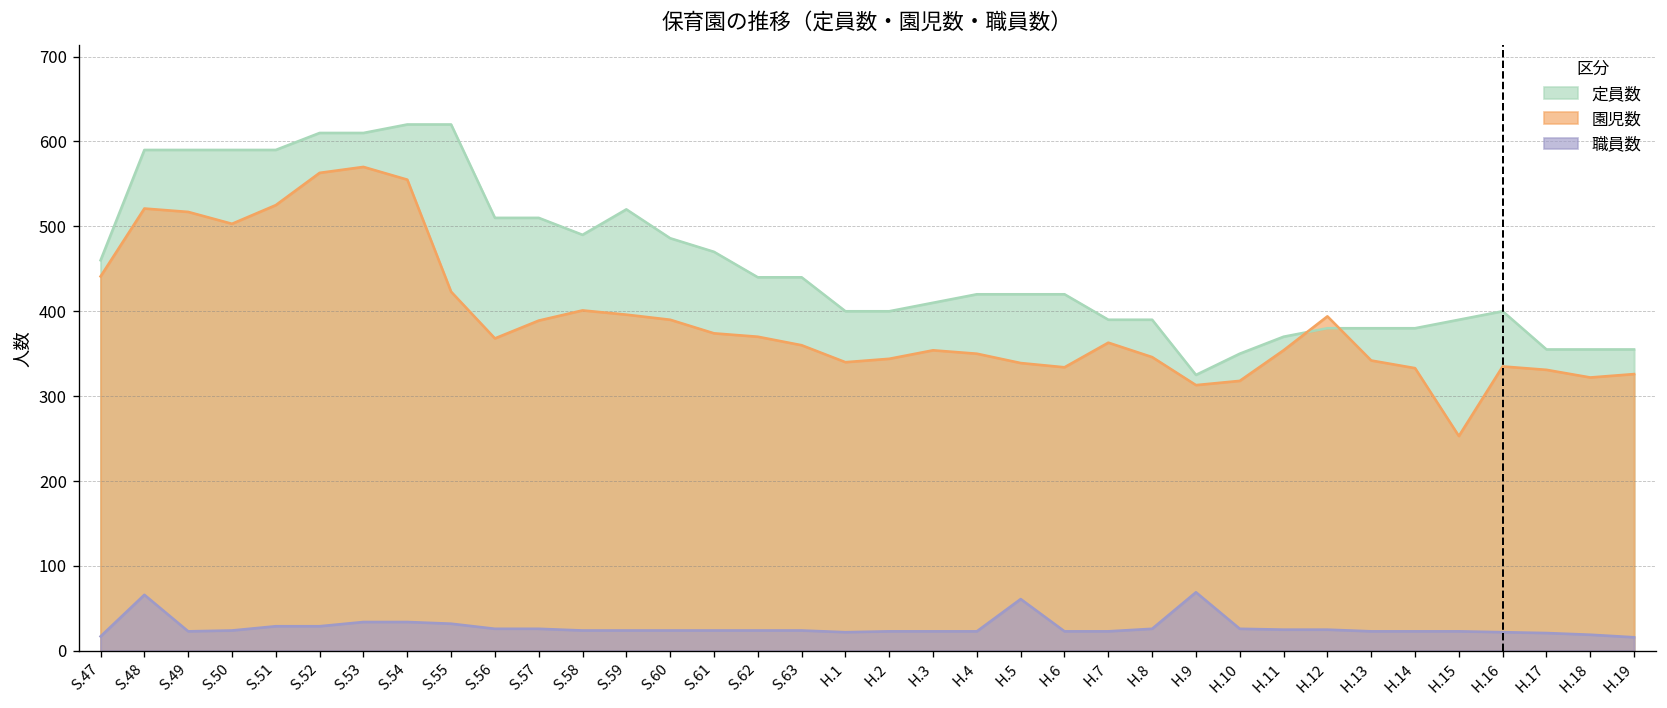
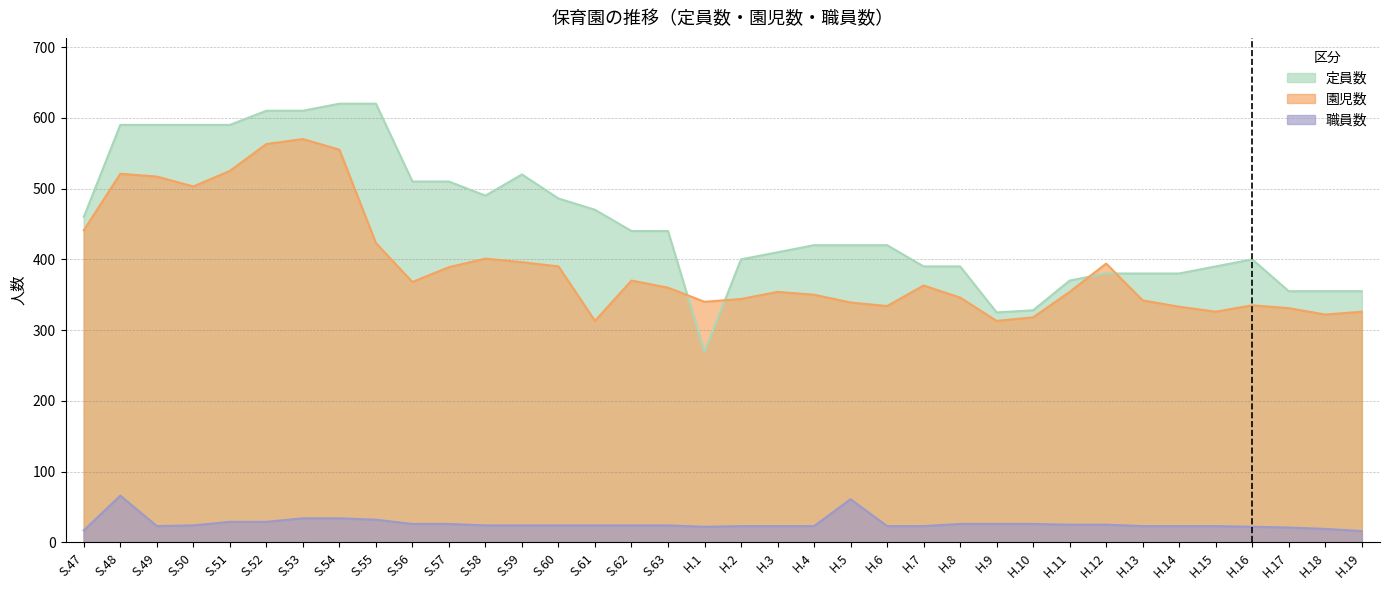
  {
    "定員数": {
      "S.47": 460,
      "S.48": 590,
      "S.49": 590,
      "S.50": 590,
      "S.51": 590,
      "S.52": 610,
      "S.53": 610,
      "S.54": 620,
      "S.55": 620,
      "S.56": 510,
      "S.57": 510,
      "S.58": 490,
      "S.59": 520,
      "S.60": 490,
      "S.61": 470,
      "S.62": 440,
      "S.63": 440,
-     "H.1": 400,
+     "H.1": 270,
      "H.2": 400,
      "H.3": 410,
      "H.4": 420,
      "H.5": 420,
      "H.6": 420,
      "H.7": 390,
      "H.8": 390,
      "H.9": 330,
-     "H.10": 350,
+     "H.10": 330,
      "H.11": 370,
      "H.12": 380,
      "H.13": 380,
      "H.14": 380,
      "H.15": 390,
      "H.16": 400,
      "H.17": 360,
      "H.18": 360,
      "H.19": 360
    },
    "園児数": {
      "S.47": 440,
      "S.48": 520,
      "S.49": 520,
      "S.50": 500,
      "S.51": 530,
      "S.52": 560,
      "S.53": 570,
      "S.54": 560,
      "S.55": 420,
      "S.56": 370,
      "S.57": 390,
      "S.58": 400,
      "S.59": 400,
      "S.60": 390,
-     "S.61": 370,
+     "S.61": 310,
      "S.62": 370,
      "S.63": 360,
      "H.1": 340,
      "H.2": 340,
      "H.3": 350,
      "H.4": 350,
      "H.5": 340,
      "H.6": 330,
      "H.7": 360,
      "H.8": 350,
      "H.9": 310,
      "H.10": 320,
      "H.11": 350,
      "H.12": 390,
      "H.13": 340,
      "H.14": 330,
-     "H.15": 250,
+     "H.15": 330,
      "H.16": 340,
      "H.17": 330,
      "H.18": 320,
      "H.19": 330
    },
    "職員数": {
      "S.47": 20,
      "S.48": 70,
      "S.49": 20,
      "S.50": 20,
      "S.51": 30,
      "S.52": 30,
      "S.53": 30,
      "S.54": 30,
      "S.55": 30,
      "S.56": 30,
      "S.57": 30,
      "S.58": 20,
      "S.59": 20,
      "S.60": 20,
      "S.61": 20,
      "S.62": 20,
      "S.63": 20,
      "H.1": 20,
      "H.2": 20,
      "H.3": 20,
      "H.4": 20,
      "H.5": 60,
      "H.6": 20,
      "H.7": 20,
      "H.8": 30,
-     "H.9": 70,
+     "H.9": 30,
      "H.10": 30,
      "H.11": 30,
      "H.12": 30,
      "H.13": 20,
      "H.14": 20,
      "H.15": 20,
      "H.16": 20,
      "H.17": 20,
      "H.18": 20,
      "H.19": 20
    }
  }
